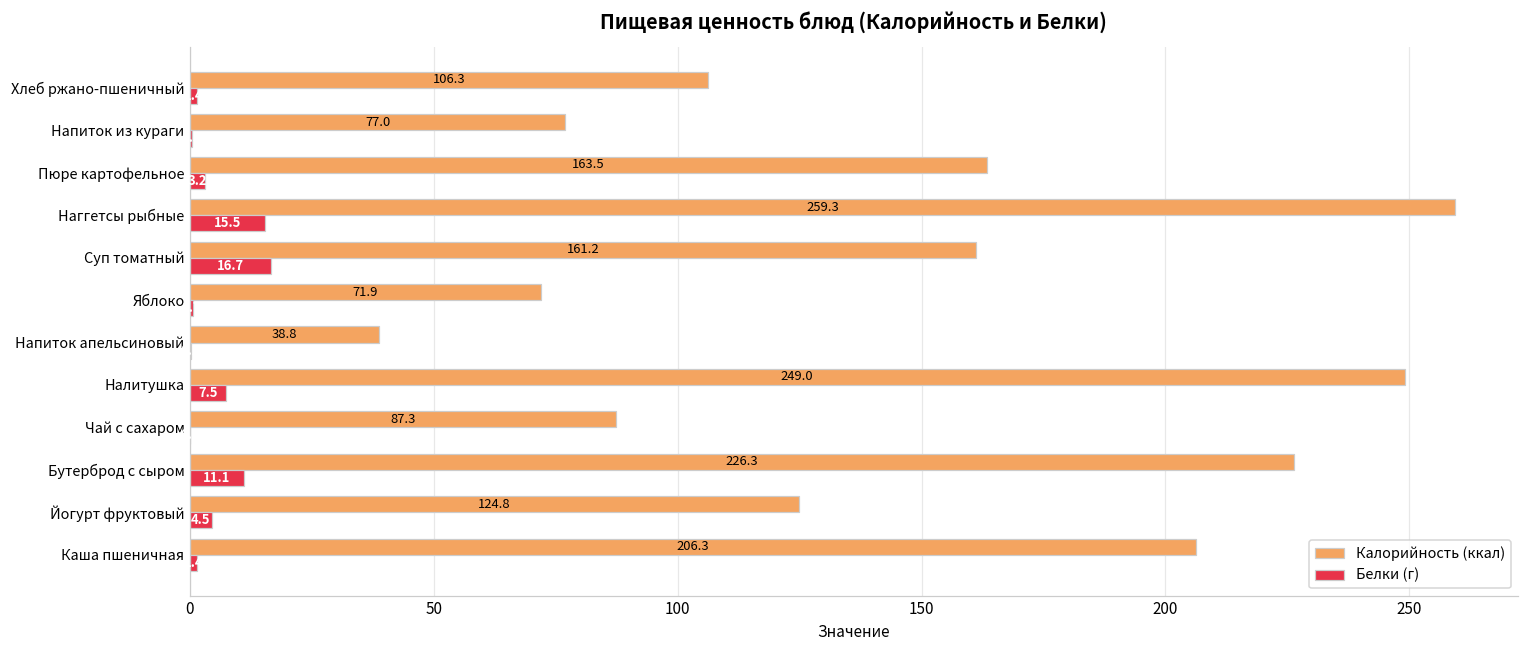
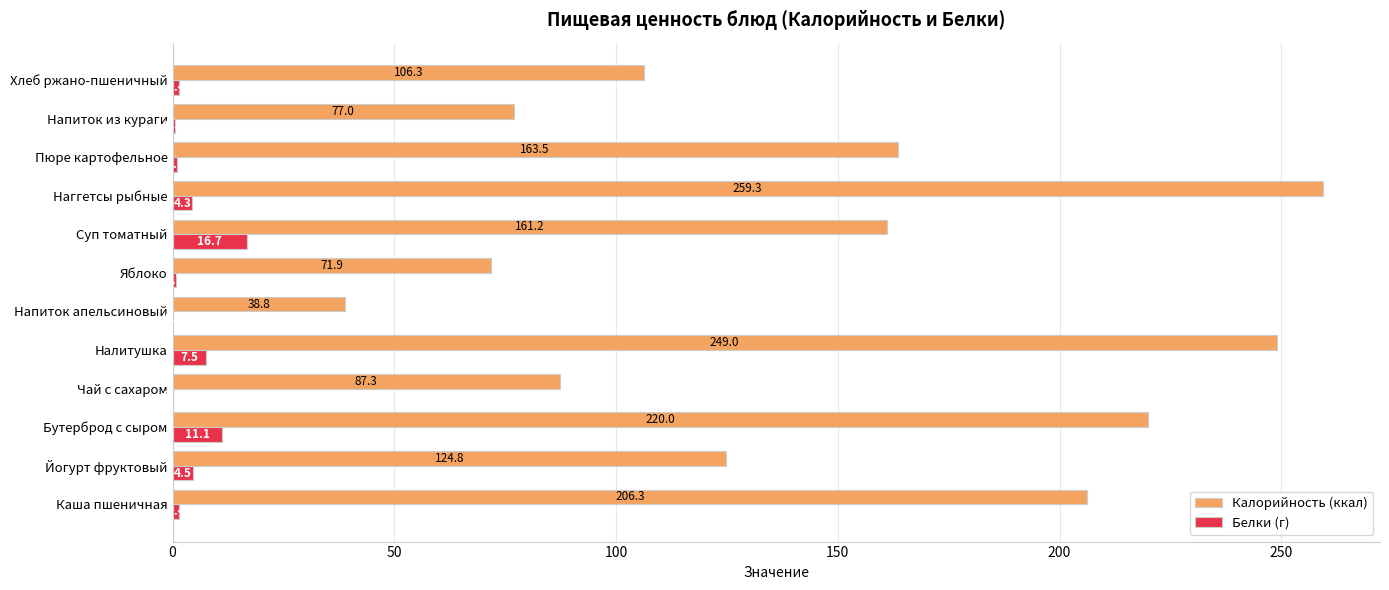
  {
    "Калорийность (ккал)": {
      "Хлеб ржано-пшеничный": 106.3,
      "Напиток из кураги": 77.0,
      "Пюре картофельное": 163.5,
      "Наггетсы рыбные": 259.3,
      "Суп томатный": 161.2,
      "Яблоко": 71.9,
      "Напиток апельсиновый": 38.8,
      "Налитушка": 249.0,
      "Чай с сахаром": 87.3,
-     "Бутерброд с сыром": 226.3,
+     "Бутерброд с сыром": 220.0,
      "Йогурт фруктовый": 124.8,
      "Каша пшеничная": 206.3
    },
    "Белки (г)": {
-     "Пюре картофельное": 3,
-     "Наггетсы рыбные": 15.5,
+     "Пюре картофельное": 1,
+     "Наггетсы рыбные": 4.3,
      "Суп томатный": 16.7,
      "Налитушка": 7.5,
      "Бутерброд с сыром": 11.1,
      "Йогурт фруктовый": 4.5
    }
  }
